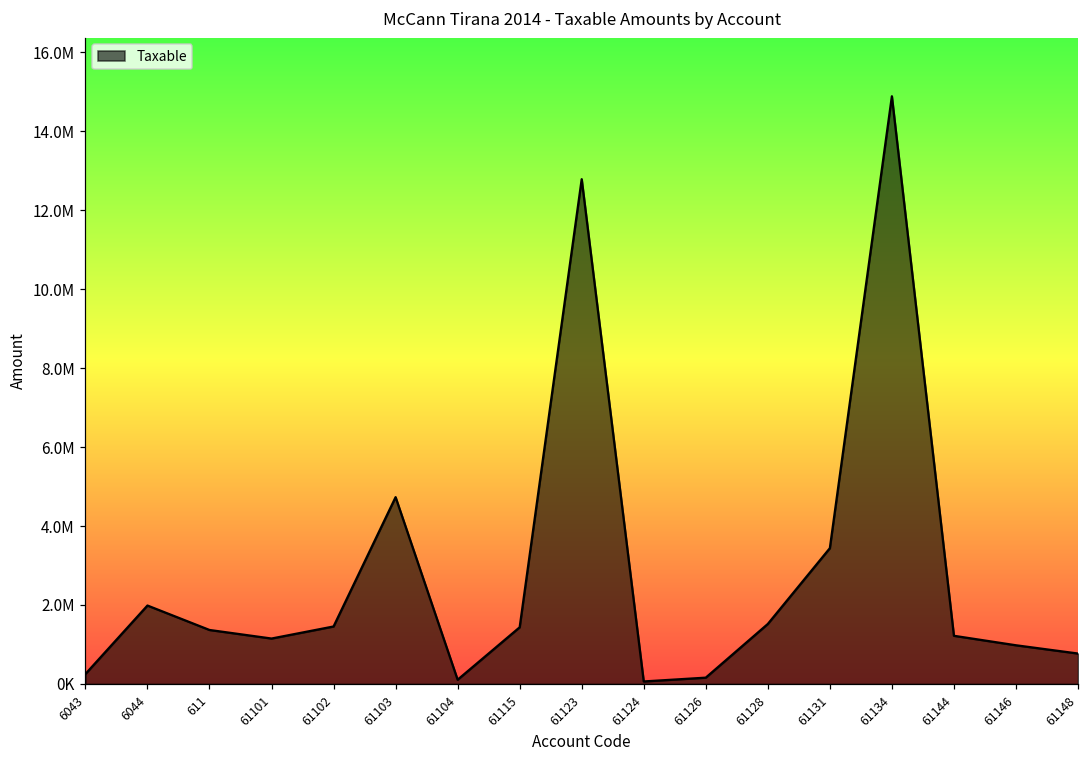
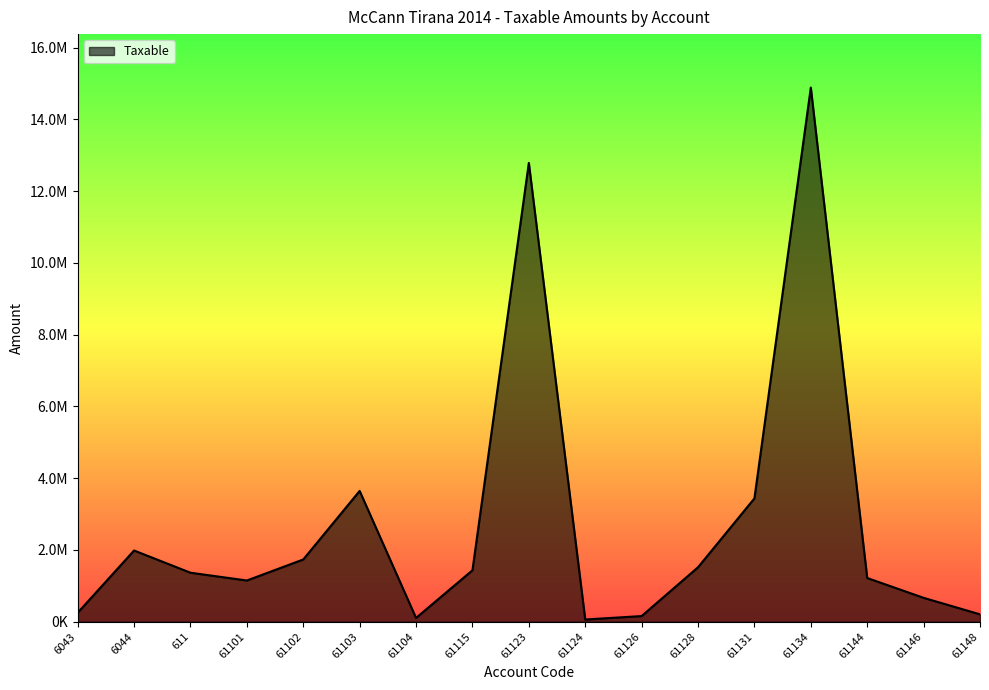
  {
    "6043": 300000,
    "6044": 2000000,
    "611": 1400000,
    "61101": 1100000,
-   "61102": 1500000,
-   "61103": 4700000,
+   "61102": 1700000,
+   "61103": 3600000,
    "61104": 100000,
    "61115": 1400000,
    "61123": 12800000,
    "61124": 100000,
    "61126": 200000,
    "61128": 1500000,
    "61131": 3400000,
    "61134": 14900000,
    "61144": 1200000,
-   "61146": 1000000,
-   "61148": 800000
+   "61146": 700000,
+   "61148": 200000
  }
